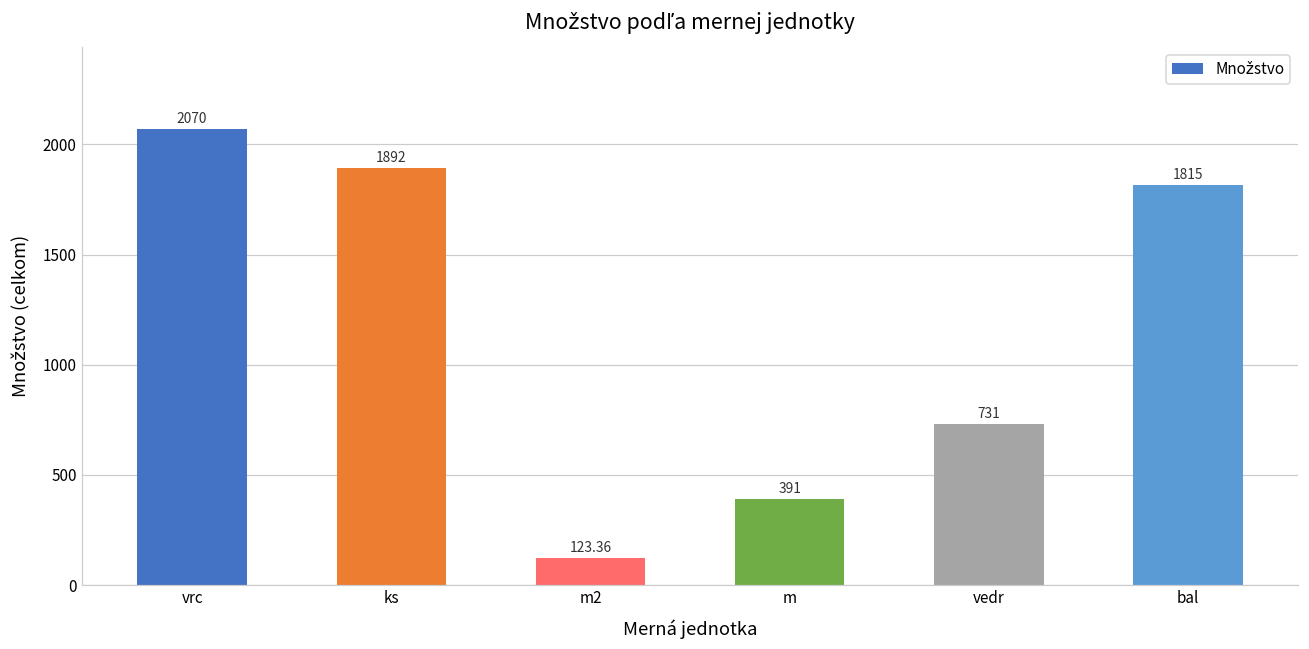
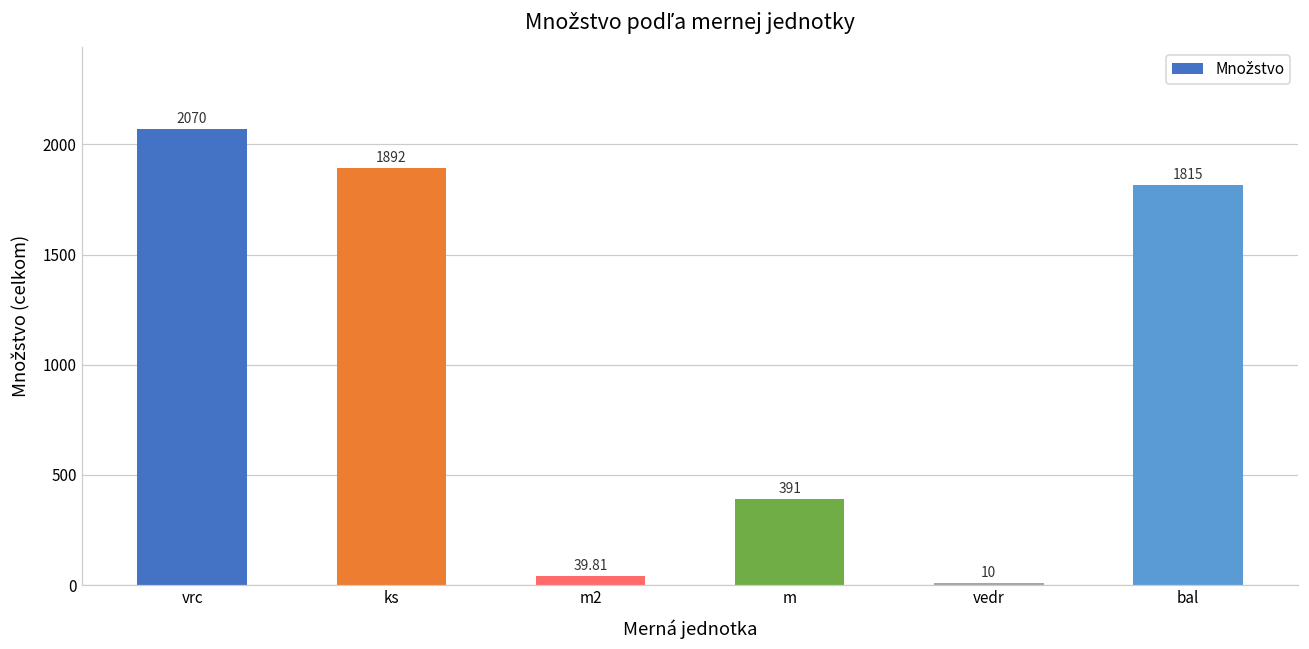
  {
    "vrc": 2070,
    "ks": 1892,
-   "m2": 123.36,
+   "m2": 39.81,
    "m": 391,
-   "vedr": 731,
+   "vedr": 10,
    "bal": 1815
  }
